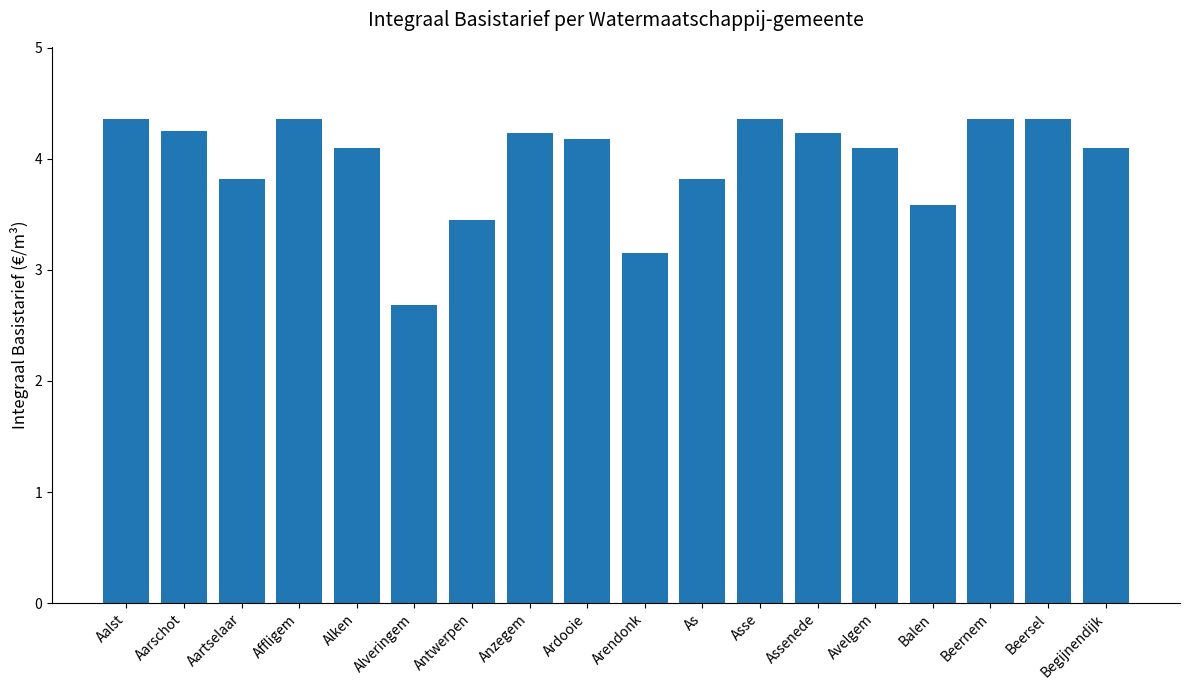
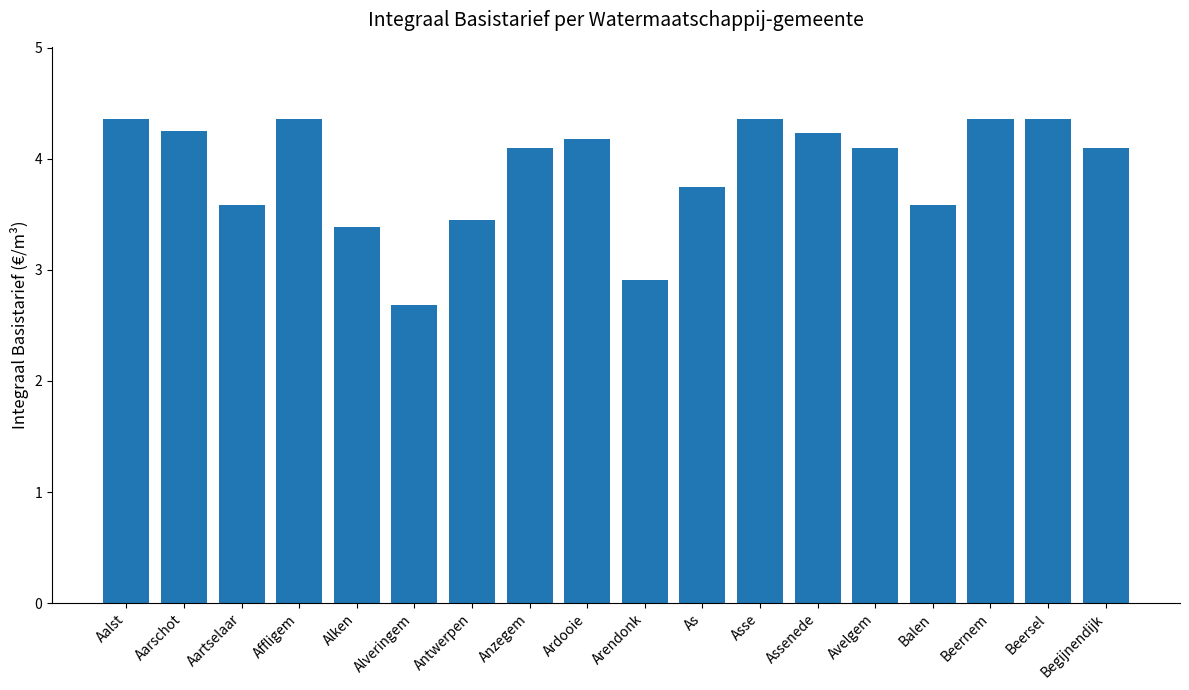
  {
    "Aalst": 4.36,
    "Aarschot": 4.25,
-   "Aartselaar": 3.82,
+   "Aartselaar": 3.58,
    "Affligem": 4.36,
-   "Alken": 4.10,
+   "Alken": 3.39,
    "Alveringem": 2.68,
    "Antwerpen": 3.45,
-   "Anzegem": 4.24,
+   "Anzegem": 4.10,
    "Ardooie": 4.18,
-   "Arendonk": 3.16,
-   "As": 3.82,
+   "Arendonk": 2.91,
+   "As": 3.75,
    "Asse": 4.36,
    "Assenede": 4.24,
    "Avelgem": 4.10,
    "Balen": 3.58,
    "Beernem": 4.36,
    "Beersel": 4.36,
    "Begijnendijk": 4.10
  }
